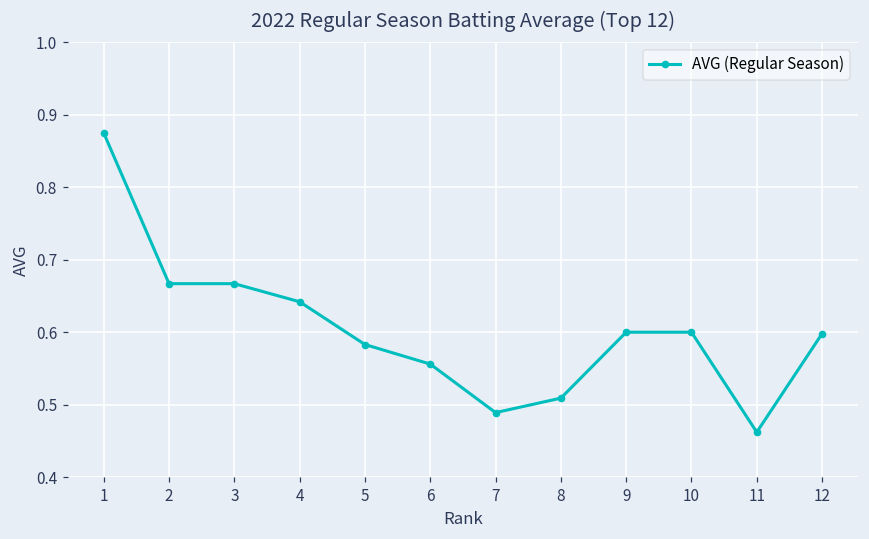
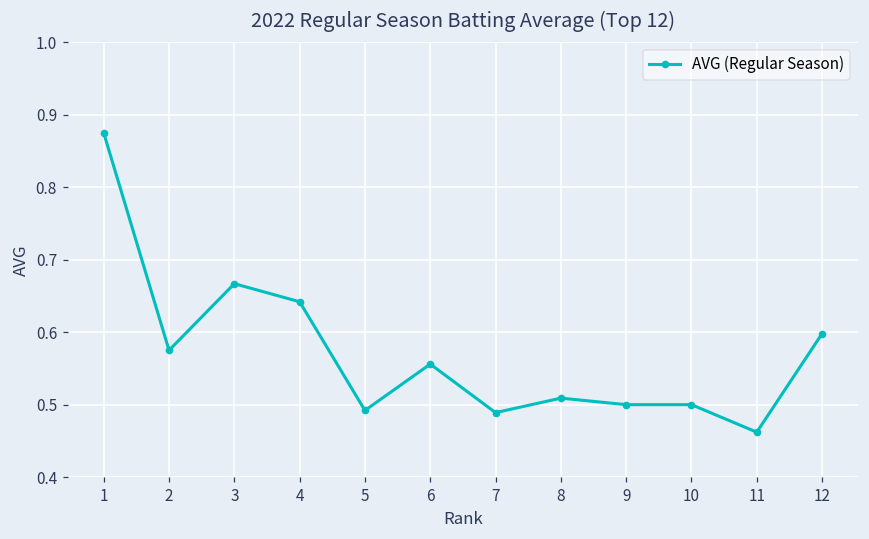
  {
    "1": 0.88,
-   "2": 0.67,
+   "2": 0.58,
    "3": 0.67,
    "4": 0.64,
-   "5": 0.58,
+   "5": 0.49,
    "6": 0.56,
    "7": 0.49,
    "8": 0.51,
-   "9": 0.6,
-   "10": 0.6,
+   "9": 0.5,
+   "10": 0.5,
    "11": 0.46,
    "12": 0.60
  }
